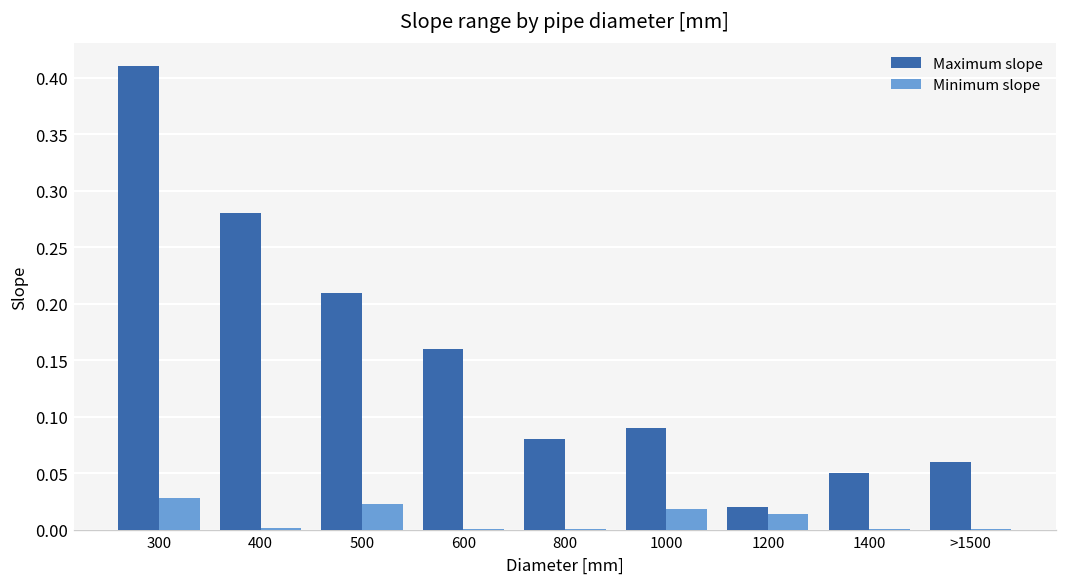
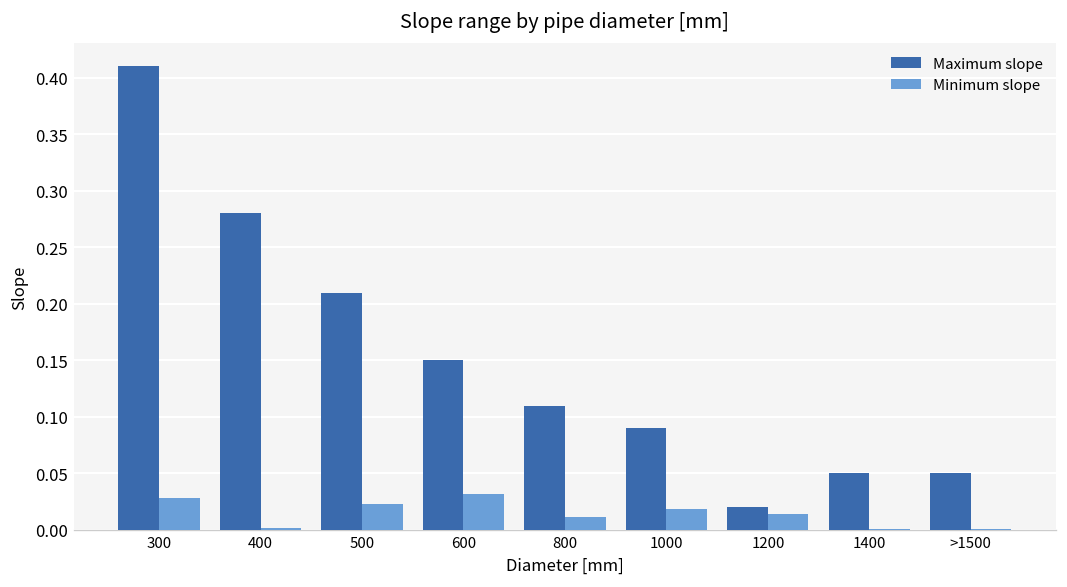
  {
    "Maximum slope": {
      "300": 0.41,
      "400": 0.28,
      "500": 0.21,
-     "600": 0.16,
-     "800": 0.08,
+     "600": 0.15,
+     "800": 0.11,
      "1000": 0.09,
      "1200": 0.02,
      "1400": 0.05,
-     ">1500": 0.06
+     ">1500": 0.05
    },
    "Minimum slope": {
      "300": 0.03,
      "500": 0.02,
-     "600": 0.00,
-     "800": 0.00,
+     "600": 0.03,
+     "800": 0.01,
      "1000": 0.02,
      "1200": 0.01
    }
  }
